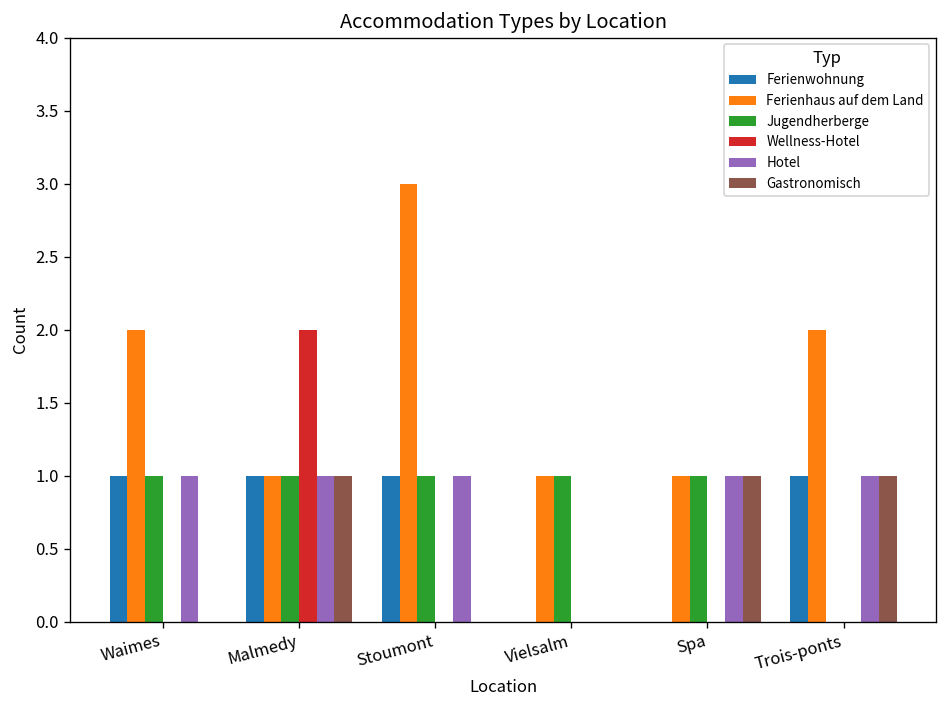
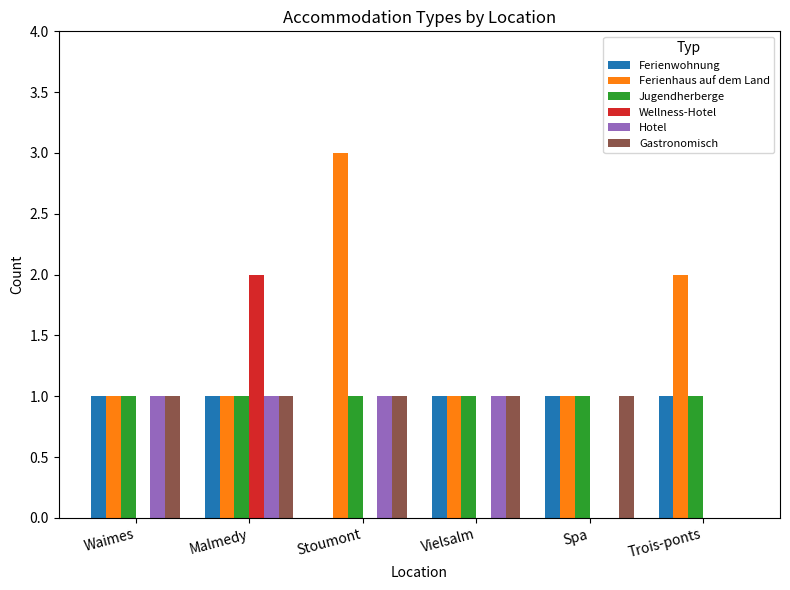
  {
    "Ferienwohnung": {
      "Waimes": 1,
      "Malmedy": 1,
-     "Stoumont": 1,
-     "Vielsalm": 0,
-     "Spa": 0,
+     "Stoumont": 0,
+     "Vielsalm": 1,
+     "Spa": 1,
      "Trois-ponts": 1
    },
    "Ferienhaus auf dem Land": {
-     "Waimes": 2,
+     "Waimes": 1,
      "Malmedy": 1,
      "Stoumont": 3,
      "Vielsalm": 1,
      "Spa": 1,
      "Trois-ponts": 2
    },
    "Jugendherberge": {
      "Waimes": 1,
      "Malmedy": 1,
      "Stoumont": 1,
      "Vielsalm": 1,
      "Spa": 1,
-     "Trois-ponts": 0
+     "Trois-ponts": 1
    },
    "Wellness-Hotel": {
      "Waimes": 0,
      "Malmedy": 2,
      "Stoumont": 0,
      "Vielsalm": 0,
      "Spa": 0,
      "Trois-ponts": 0
    },
    "Hotel": {
      "Waimes": 1,
      "Malmedy": 1,
      "Stoumont": 1,
-     "Vielsalm": 0,
-     "Spa": 1,
-     "Trois-ponts": 1
+     "Vielsalm": 1,
+     "Spa": 0,
+     "Trois-ponts": 0
    },
    "Gastronomisch": {
-     "Waimes": 0,
+     "Waimes": 1,
      "Malmedy": 1,
-     "Stoumont": 0,
-     "Vielsalm": 0,
+     "Stoumont": 1,
+     "Vielsalm": 1,
      "Spa": 1,
-     "Trois-ponts": 1
+     "Trois-ponts": 0
    }
  }
